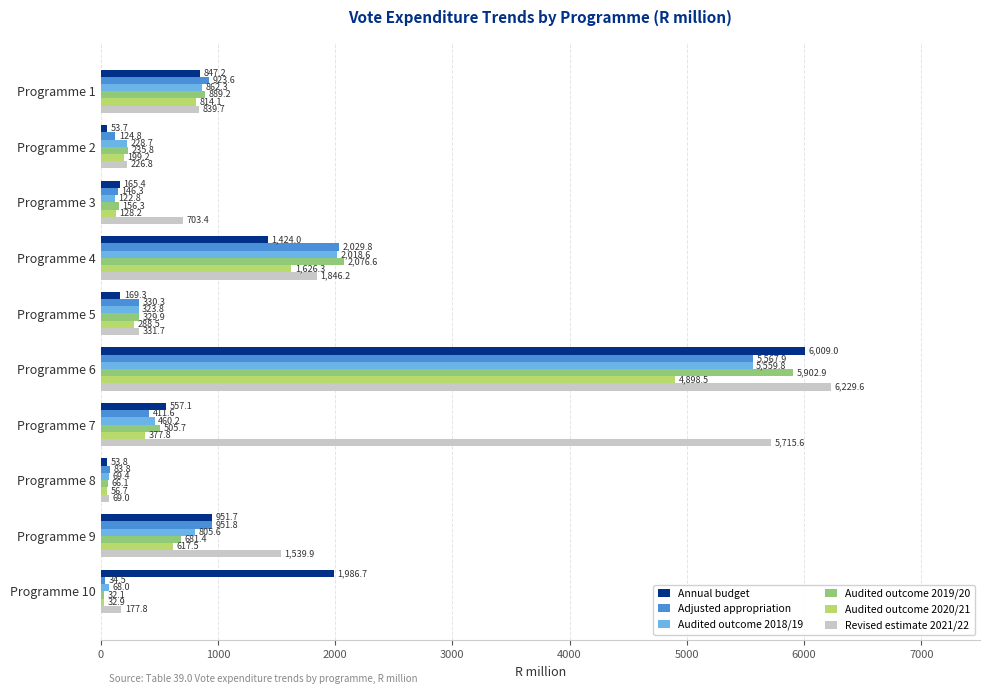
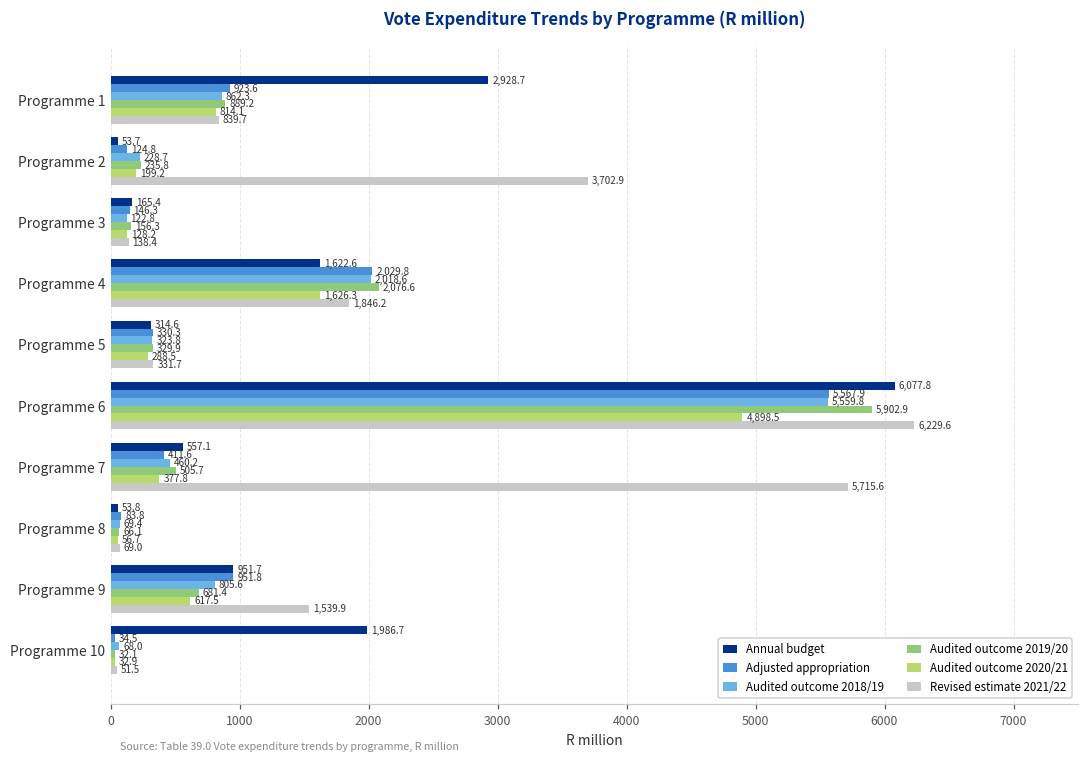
  {
    "Annual budget": {
-     "Programme 1": "847.2",
+     "Programme 1": "2,928.7",
      "Programme 2": "53.7",
-     "Programme 4": "1,424.0",
-     "Programme 5": "169.3",
-     "Programme 6": "6,009.0",
+     "Programme 4": "1,622.6",
+     "Programme 5": "314.6",
+     "Programme 6": "6,077.8",
      "Programme 7": "557.1",
      "Programme 10": "1,986.7"
    },
    "Revised estimate 2021/22": {
-     "Programme 2": "226.8",
-     "Programme 3": "703.4",
+     "Programme 2": "3,702.9",
+     "Programme 3": "138.4",
      "Programme 4": "1,846.2",
      "Programme 6": "6,229.6",
      "Programme 7": "5,715.6",
      "Programme 9": "1,539.9",
-     "Programme 10": "177.8"
+     "Programme 10": "51.5"
    }
  }
